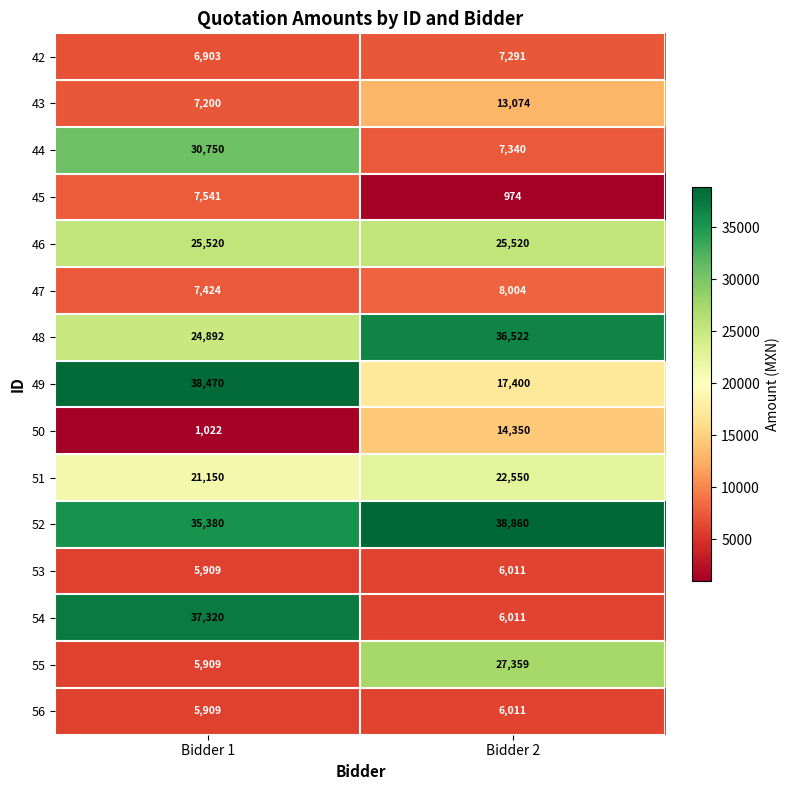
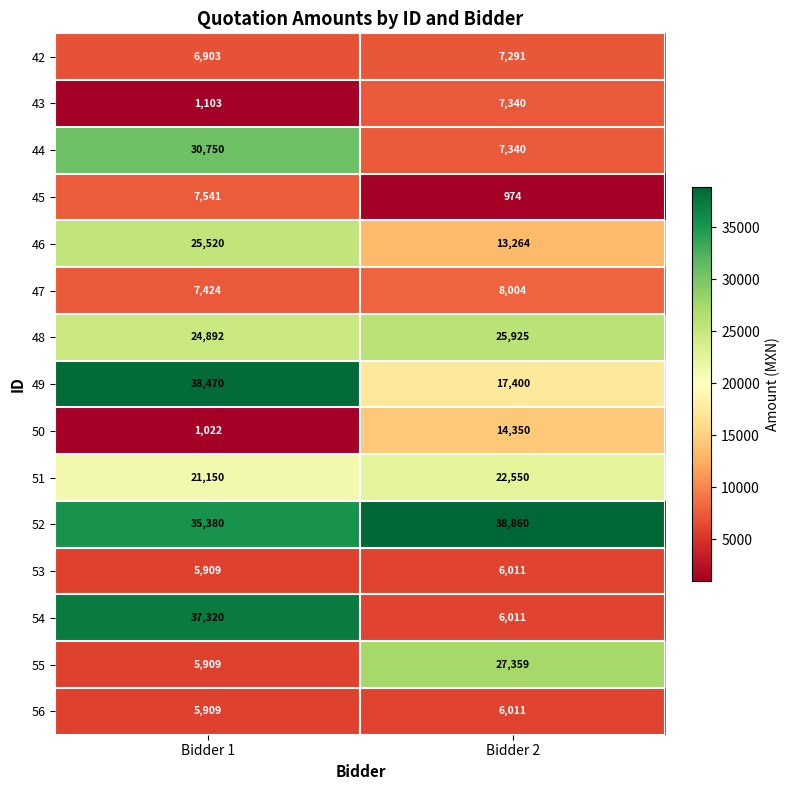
  {
    "42": {
      "Bidder 1": "6,903",
      "Bidder 2": "7,291"
    },
    "43": {
-     "Bidder 1": "7,200",
-     "Bidder 2": "13,074"
+     "Bidder 1": "1,103",
+     "Bidder 2": "7,340"
    },
    "44": {
      "Bidder 1": "30,750",
      "Bidder 2": "7,340"
    },
    "45": {
      "Bidder 1": "7,541",
      "Bidder 2": "974"
    },
    "46": {
      "Bidder 1": "25,520",
-     "Bidder 2": "25,520"
+     "Bidder 2": "13,264"
    },
    "47": {
      "Bidder 1": "7,424",
      "Bidder 2": "8,004"
    },
    "48": {
      "Bidder 1": "24,892",
-     "Bidder 2": "36,522"
+     "Bidder 2": "25,925"
    },
    "49": {
      "Bidder 1": "38,470",
      "Bidder 2": "17,400"
    },
    "50": {
      "Bidder 1": "1,022",
      "Bidder 2": "14,350"
    },
    "51": {
      "Bidder 1": "21,150",
      "Bidder 2": "22,550"
    },
    "52": {
      "Bidder 1": "35,380",
      "Bidder 2": "38,860"
    },
    "53": {
      "Bidder 1": "5,909",
      "Bidder 2": "6,011"
    },
    "54": {
      "Bidder 1": "37,320",
      "Bidder 2": "6,011"
    },
    "55": {
      "Bidder 1": "5,909",
      "Bidder 2": "27,359"
    },
    "56": {
      "Bidder 1": "5,909",
      "Bidder 2": "6,011"
    }
  }
